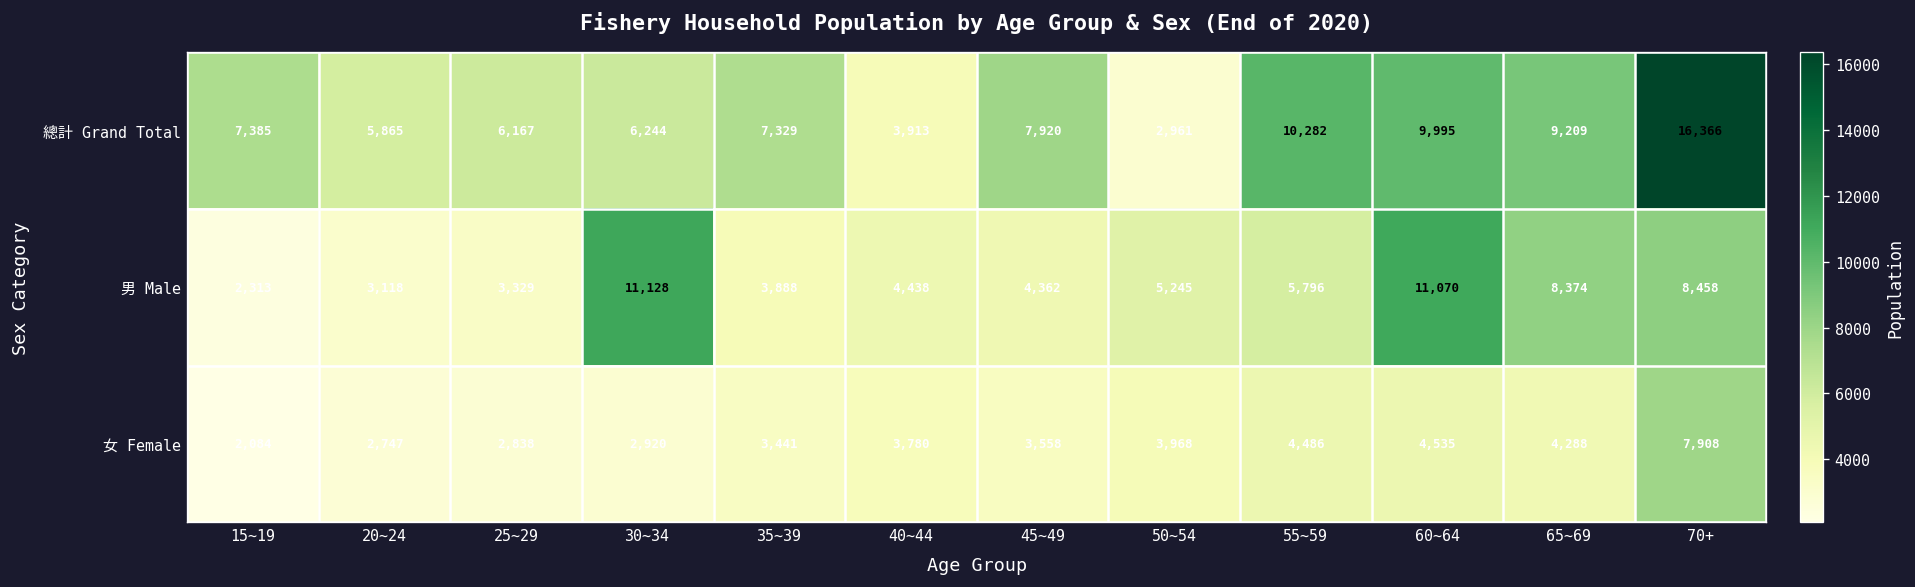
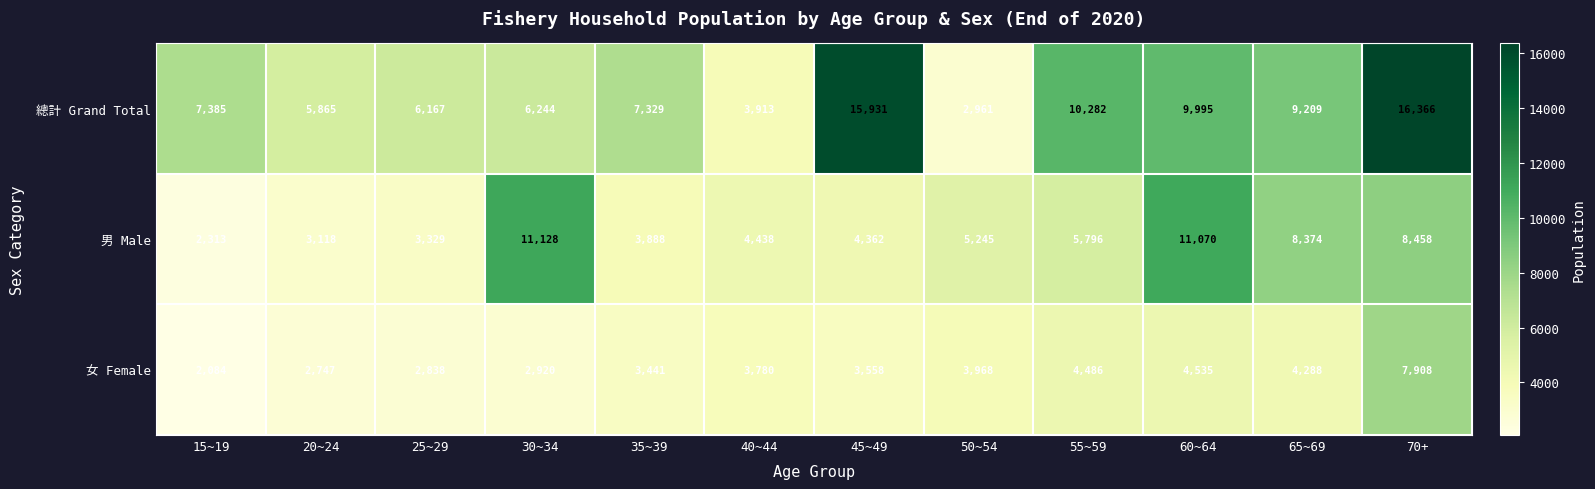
  {
    "總計 Grand Total": {
      "15~19": "7,385",
      "20~24": "5,865",
      "25~29": "6,167",
      "30~34": "6,244",
      "35~39": "7,329",
      "40~44": "3,913",
-     "45~49": "7,920",
+     "45~49": "15,931",
      "55~59": "10,282",
      "60~64": "9,995",
      "65~69": "9,209",
      "70+": "16,366"
    },
    "男 Male": {
      "20~24": "3,118",
      "25~29": "3,329",
      "30~34": "11,128",
      "35~39": "3,888",
      "40~44": "4,438",
      "45~49": "4,362",
      "50~54": "5,245",
      "55~59": "5,796",
      "60~64": "11,070",
      "65~69": "8,374",
      "70+": "8,458"
    },
    "女 Female": {
      "35~39": "3,441",
      "40~44": "3,780",
      "45~49": "3,558",
      "50~54": "3,968",
      "55~59": "4,486",
      "60~64": "4,535",
      "65~69": "4,288",
      "70+": "7,908"
    }
  }
